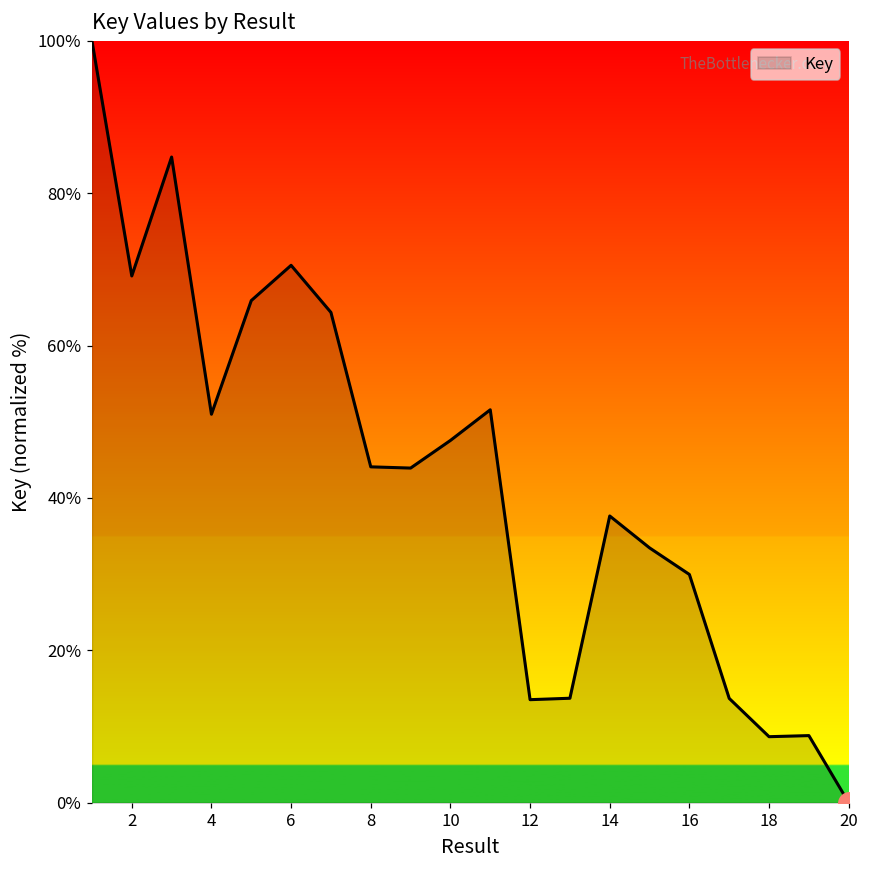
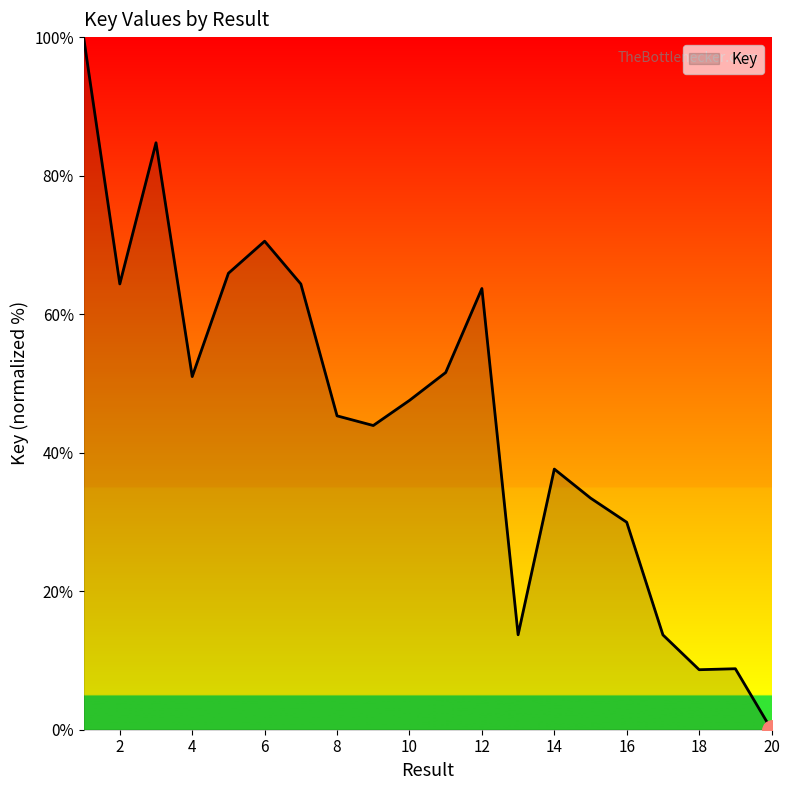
  {
    "Key": {
-     "2": "69%",
+     "2": "64%",
      "4": "51%",
      "6": "71%",
-     "8": "44%",
+     "8": "45%",
      "10": "48%",
-     "12": "14%",
+     "12": "64%",
      "14": "38%",
      "16": "30%",
      "18": "9%"
    }
  }
